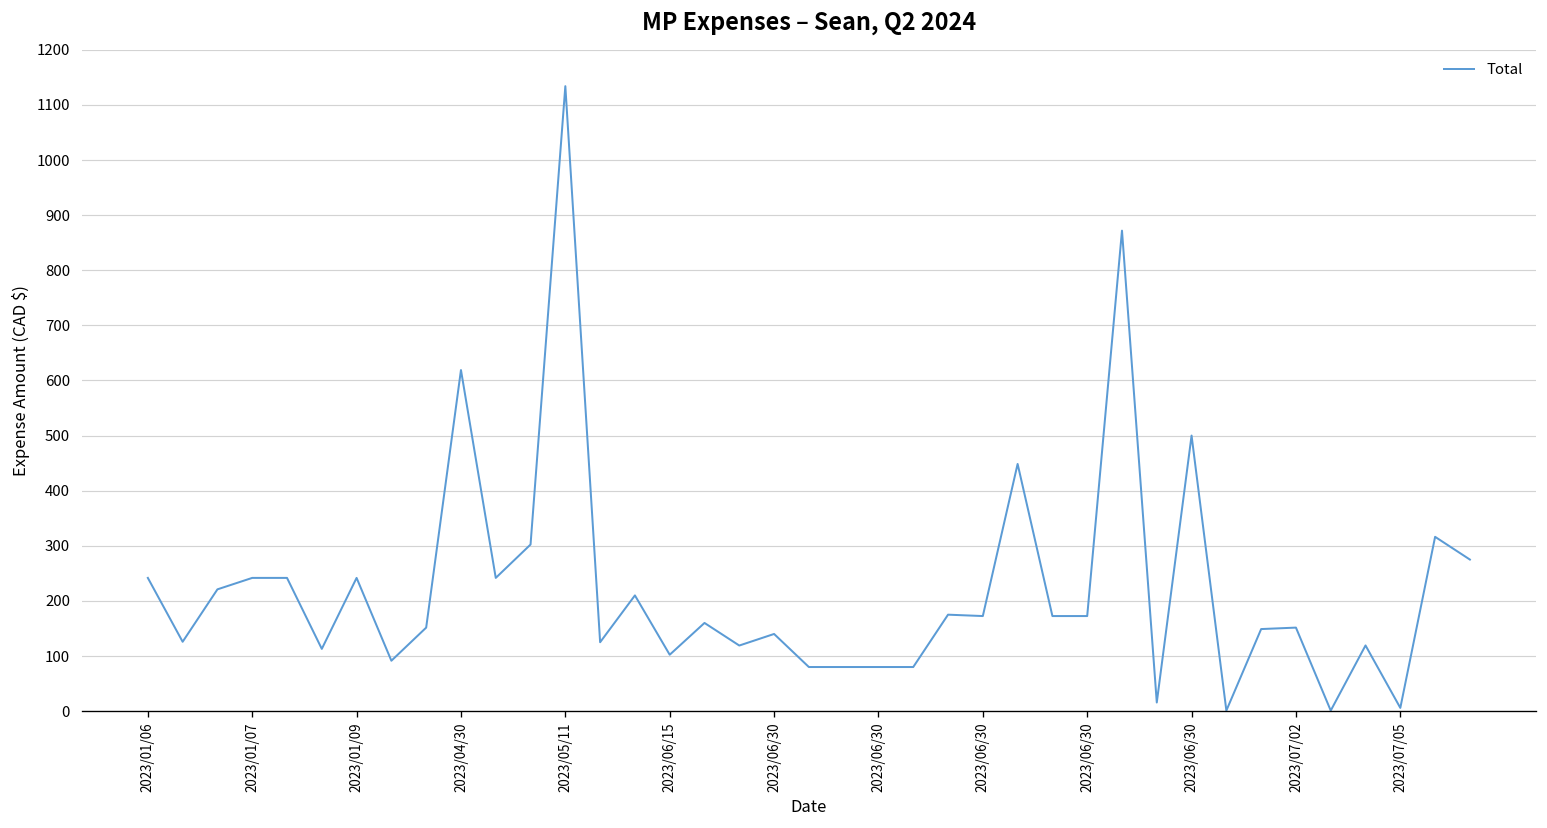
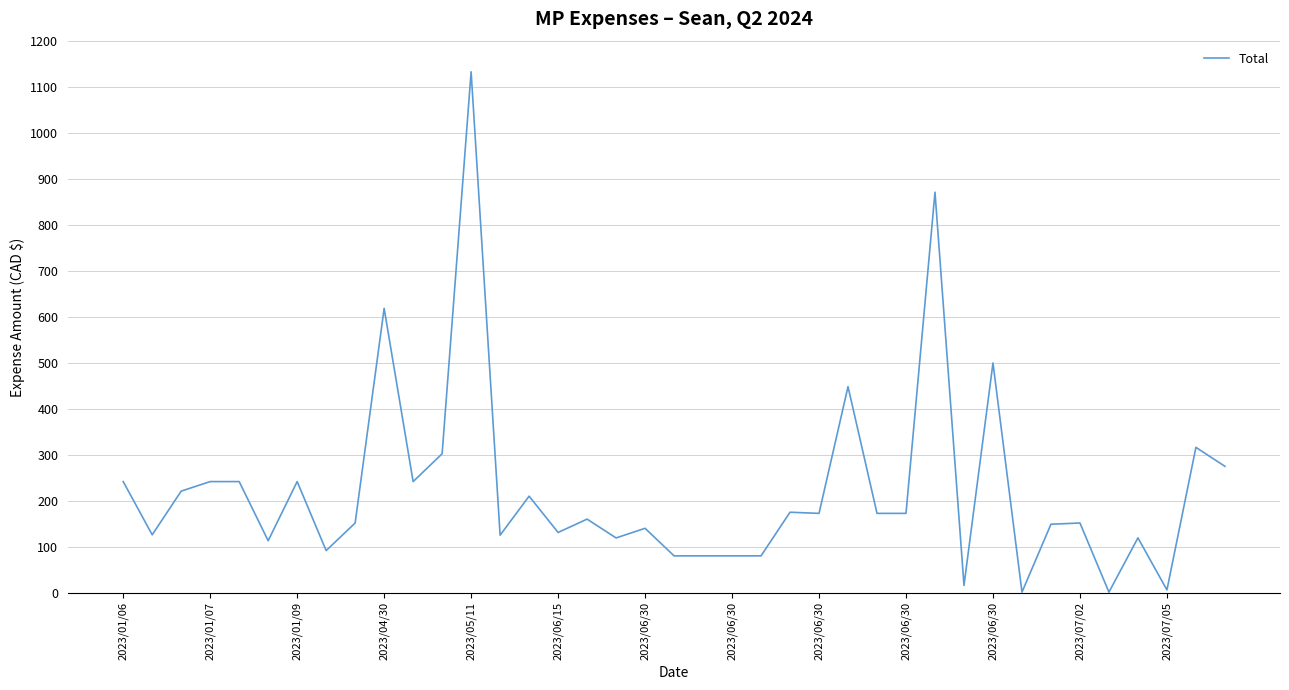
  {
    "2023/04/30": 620,
    "2023/05/11": 1130,
-   "2023/06/15": 100
+   "2023/06/15": 130
  }
